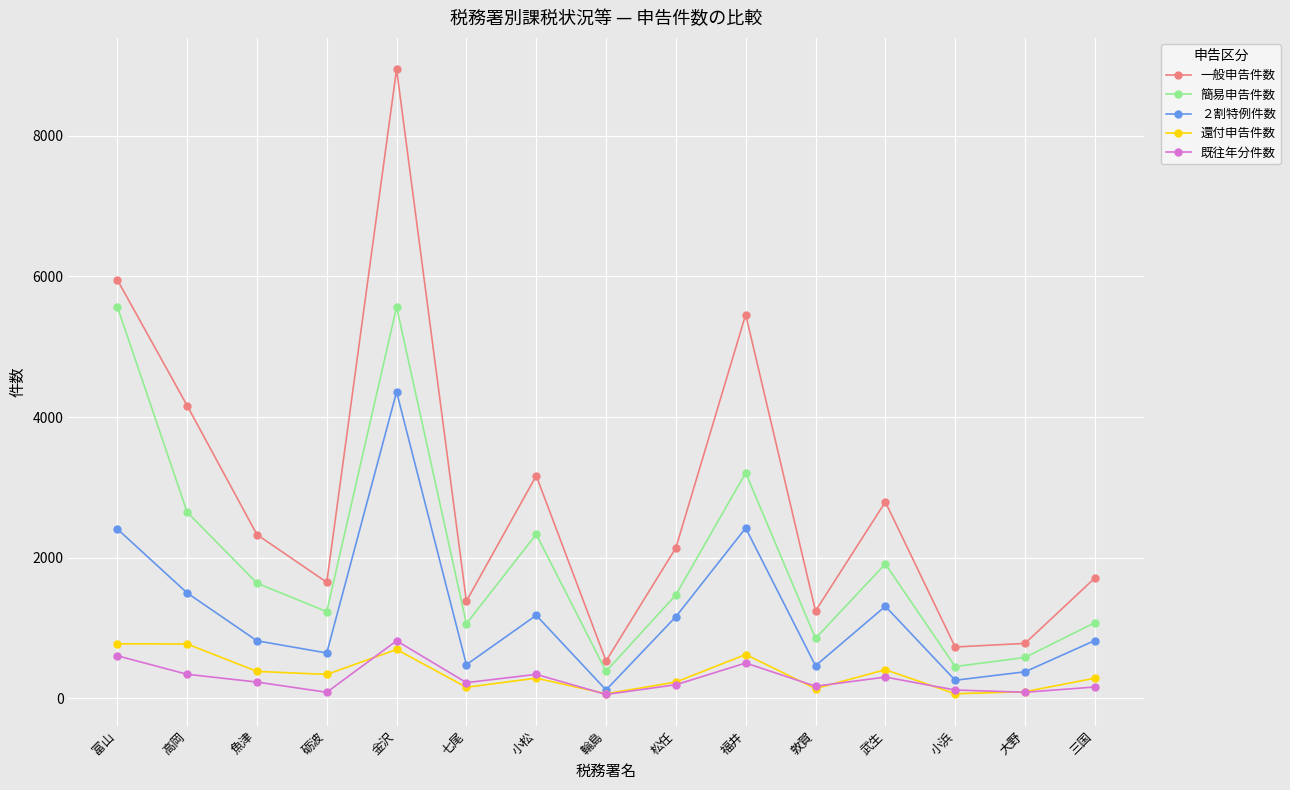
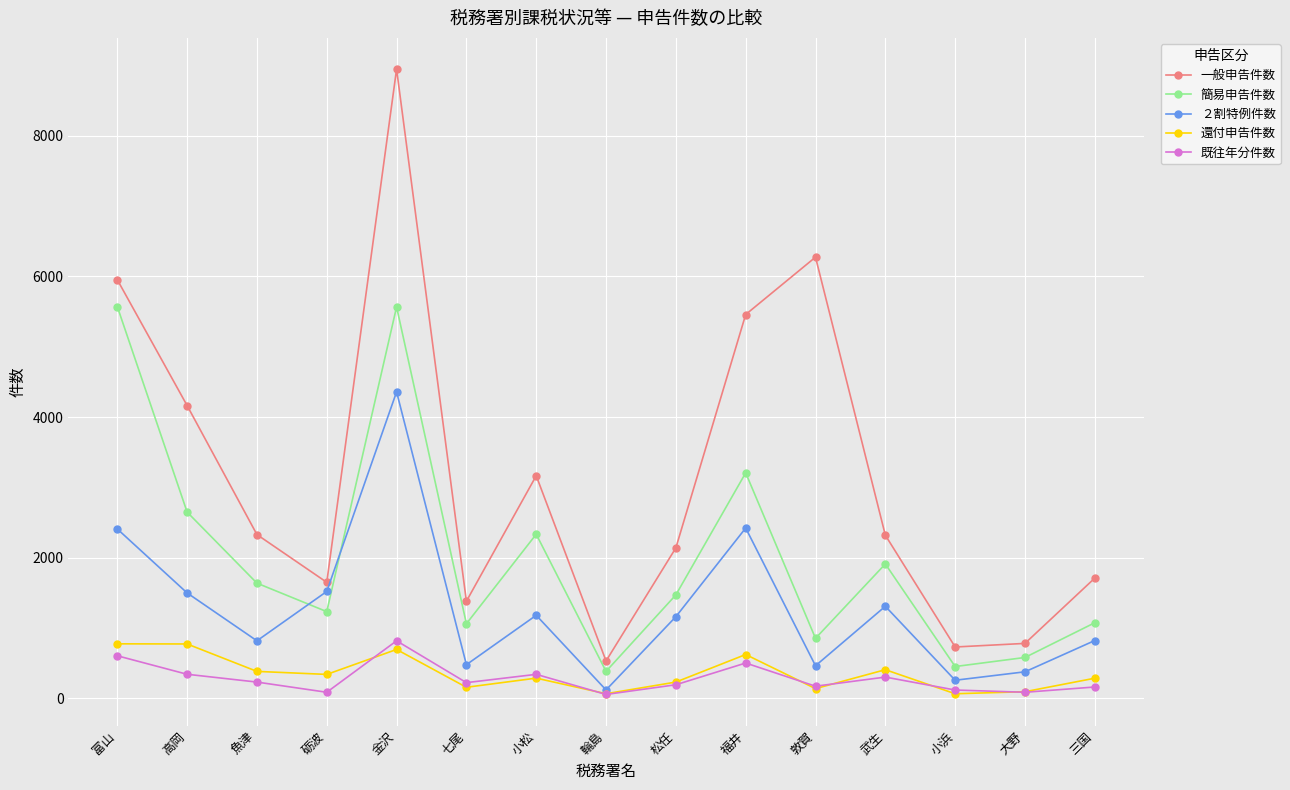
  {
    "一般申告件数": {
      "富山": 6000,
      "高岡": 4200,
      "魚津": 2300,
      "砺波": 1600,
      "金沢": 8900,
      "七尾": 1400,
      "小松": 3200,
      "輪島": 500,
      "松任": 2100,
      "福井": 5500,
-     "敦賀": 1200,
-     "武生": 2800,
+     "敦賀": 6300,
+     "武生": 2300,
      "小浜": 700,
      "大野": 800,
      "三国": 1700
    },
    "簡易申告件数": {
      "富山": 5600,
      "高岡": 2600,
      "魚津": 1600,
      "砺波": 1200,
      "金沢": 5600,
      "七尾": 1100,
      "小松": 2300,
      "輪島": 400,
      "松任": 1500,
      "福井": 3200,
      "敦賀": 900,
      "武生": 1900,
      "小浜": 500,
      "大野": 600,
      "三国": 1100
    },
    "２割特例件数": {
      "富山": 2400,
      "高岡": 1500,
      "魚津": 800,
-     "砺波": 600,
+     "砺波": 1500,
      "金沢": 4400,
      "七尾": 500,
      "小松": 1200,
      "輪島": 100,
      "松任": 1200,
      "福井": 2400,
      "敦賀": 500,
      "武生": 1300,
      "小浜": 300,
      "大野": 400,
      "三国": 800
    },
    "還付申告件数": {
      "富山": 800,
      "高岡": 800,
      "魚津": 400,
      "砺波": 300,
      "金沢": 700,
      "七尾": 200,
      "小松": 300,
      "松任": 200,
      "福井": 600,
      "武生": 400,
      "小浜": 100,
      "三国": 300
    },
    "既往年分件数": {
      "富山": 600,
      "高岡": 300,
      "魚津": 200,
      "砺波": 100,
      "金沢": 800,
      "七尾": 200,
      "小松": 300,
      "松任": 200,
      "福井": 500,
      "武生": 300,
      "小浜": 100,
      "三国": 200
    }
  }
